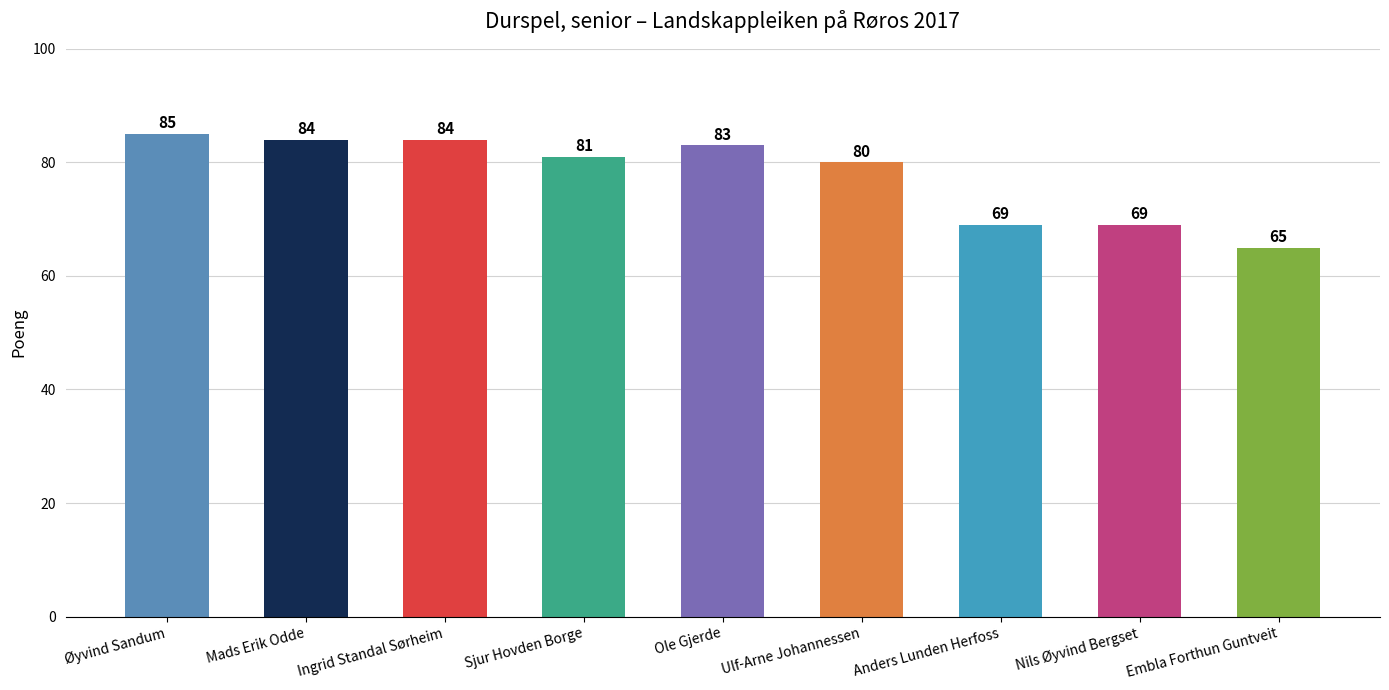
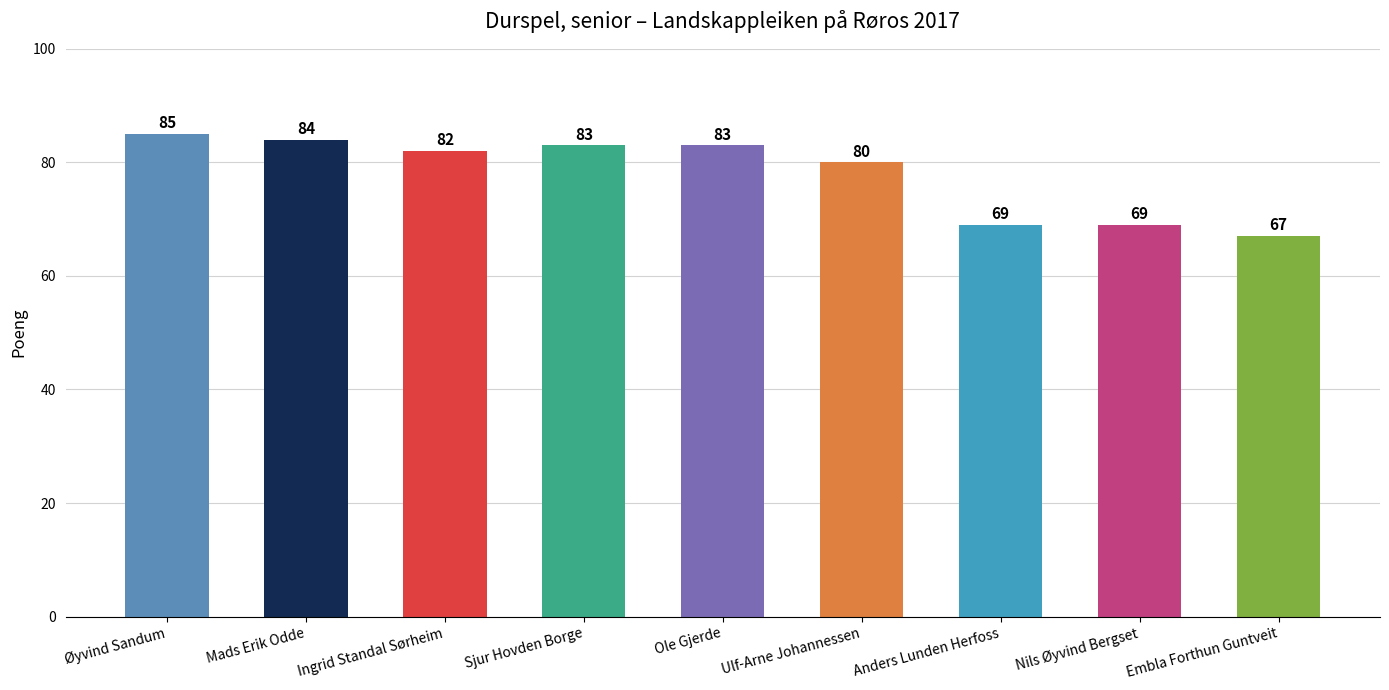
  {
    "Øyvind Sandum": 85,
    "Mads Erik Odde": 84,
-   "Ingrid Standal Sørheim": 84,
-   "Sjur Hovden Borge": 81,
+   "Ingrid Standal Sørheim": 82,
+   "Sjur Hovden Borge": 83,
    "Ole Gjerde": 83,
    "Ulf-Arne Johannessen": 80,
    "Anders Lunden Herfoss": 69,
    "Nils Øyvind Bergset": 69,
-   "Embla Forthun Guntveit": 65
+   "Embla Forthun Guntveit": 67
  }
